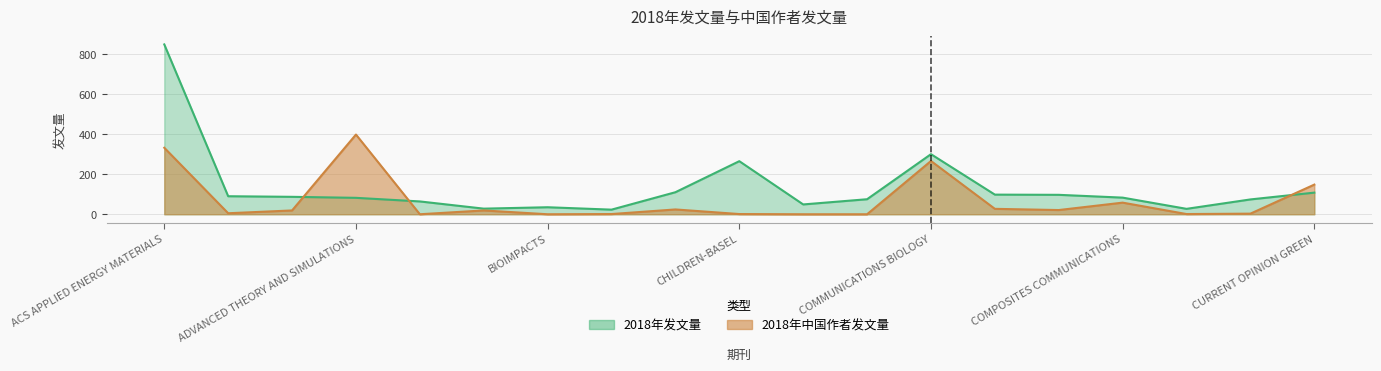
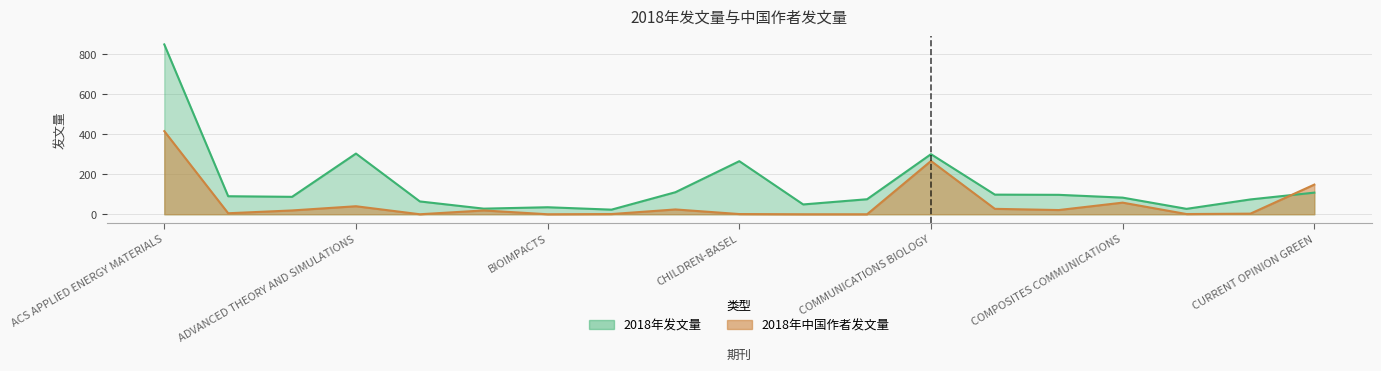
  {
    "2018年发文量": {
      "ACS APPLIED ENERGY MATERIALS": 850,
-     "ADVANCED THEORY AND SIMULATIONS": 80,
+     "ADVANCED THEORY AND SIMULATIONS": 300,
      "BIOIMPACTS": 40,
      "CHILDREN-BASEL": 270,
      "COMMUNICATIONS BIOLOGY": 300,
      "COMPOSITES COMMUNICATIONS": 80,
      "CURRENT OPINION GREEN": 110
    },
    "2018年中国作者发文量": {
-     "ACS APPLIED ENERGY MATERIALS": 330,
-     "ADVANCED THEORY AND SIMULATIONS": 400,
+     "ACS APPLIED ENERGY MATERIALS": 420,
+     "ADVANCED THEORY AND SIMULATIONS": 40,
      "BIOIMPACTS": 0,
      "CHILDREN-BASEL": 0,
      "COMMUNICATIONS BIOLOGY": 270,
      "COMPOSITES COMMUNICATIONS": 60,
      "CURRENT OPINION GREEN": 150
    }
  }
